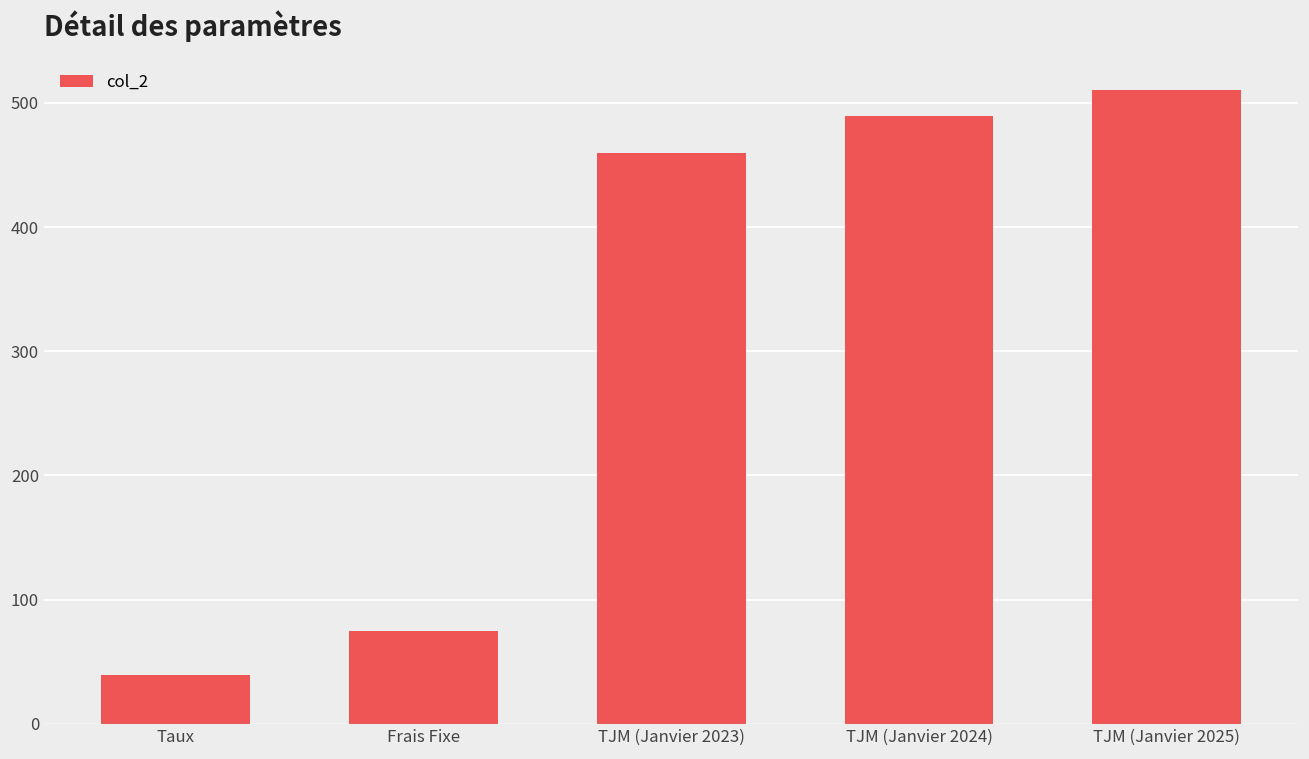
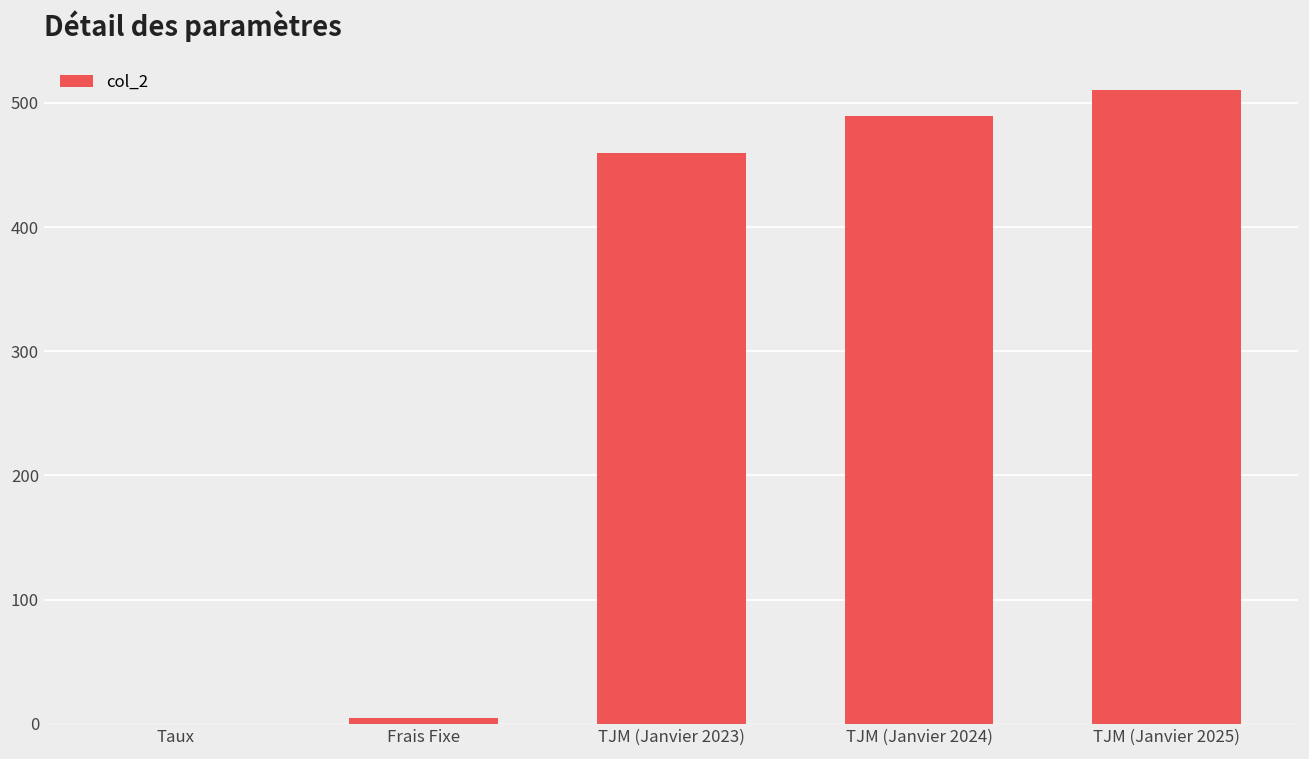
  {
-   "Taux": 39,
-   "Frais Fixe": 75,
+   "Taux": 0,
+   "Frais Fixe": 5,
    "TJM (Janvier 2023)": 460,
    "TJM (Janvier 2024)": 489,
    "TJM (Janvier 2025)": 510
  }
